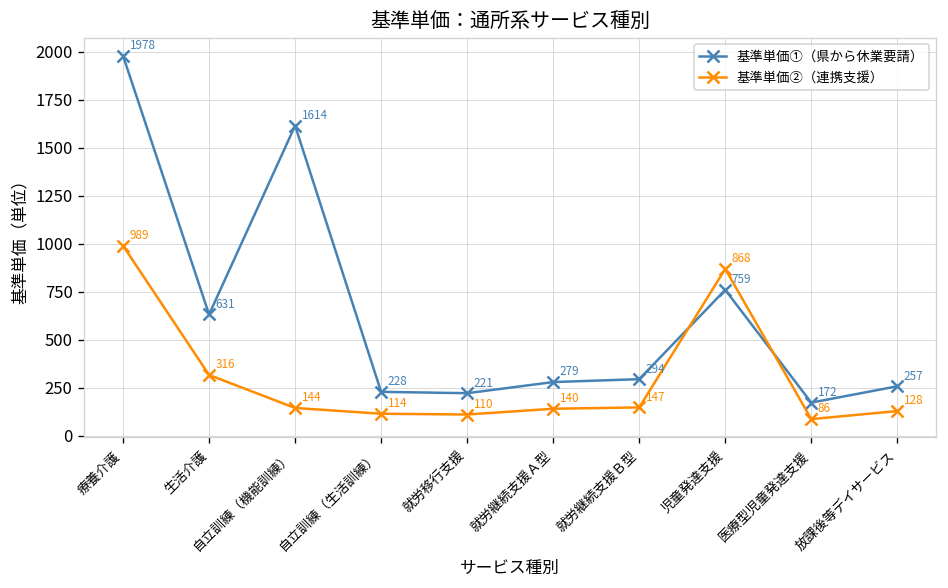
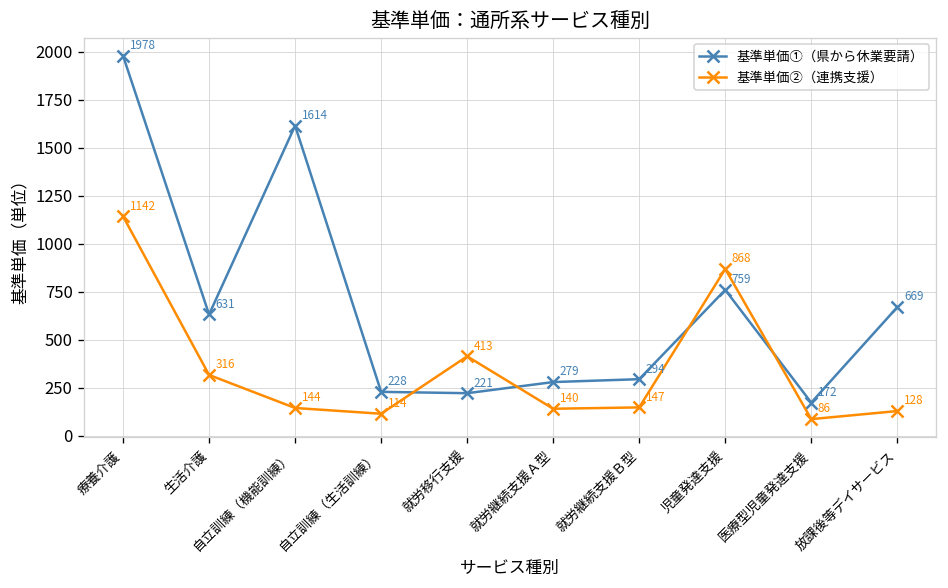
  {
    "基準単価①（県から休業要請）": {
      "療養介護": 1978,
      "生活介護": 631,
      "自立訓練（機能訓練）": 1614,
      "自立訓練（生活訓練）": 228,
      "就労移行支援": 221,
      "就労継続支援Ａ型": 279,
      "就労継続支援Ｂ型": 294,
      "児童発達支援": 759,
      "医療型児童発達支援": 172,
-     "放課後等デイサービス": 257
+     "放課後等デイサービス": 669
    },
    "基準単価②（連携支援）": {
-     "療養介護": 989,
+     "療養介護": 1142,
      "生活介護": 316,
      "自立訓練（機能訓練）": 144,
      "自立訓練（生活訓練）": 114,
-     "就労移行支援": 110,
+     "就労移行支援": 413,
      "就労継続支援Ａ型": 140,
      "就労継続支援Ｂ型": 147,
      "児童発達支援": 868,
      "医療型児童発達支援": 86,
      "放課後等デイサービス": 128
    }
  }
